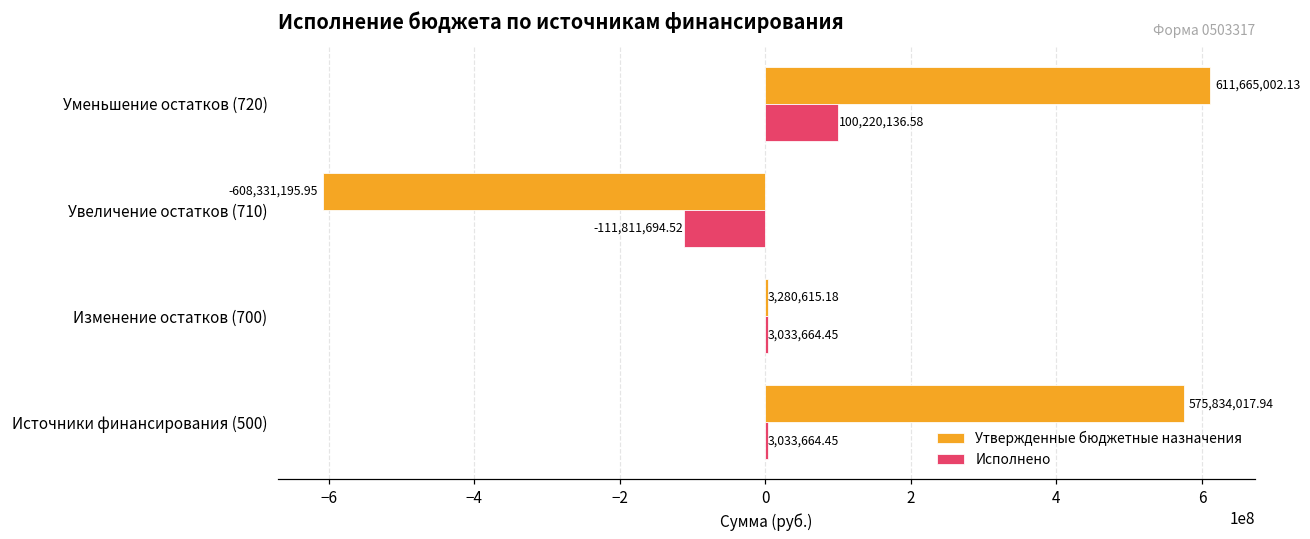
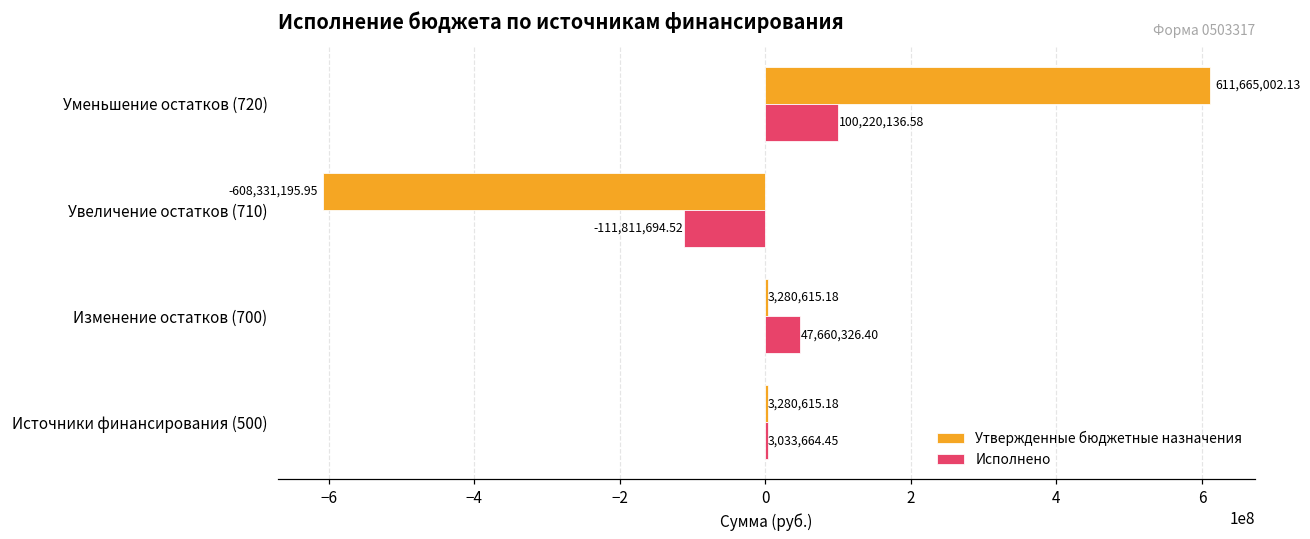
  {
    "Утвержденные бюджетные назначения": {
      "Уменьшение остатков (720)": "611,665,002.13",
      "Увеличение остатков (710)": "-608,331,195.95",
      "Изменение остатков (700)": "3,280,615.18",
-     "Источники финансирования (500)": "575,834,017.94"
+     "Источники финансирования (500)": "3,280,615.18"
    },
    "Исполнено": {
      "Уменьшение остатков (720)": "100,220,136.58",
      "Увеличение остатков (710)": "-111,811,694.52",
-     "Изменение остатков (700)": "3,033,664.45",
+     "Изменение остатков (700)": "47,660,326.40",
      "Источники финансирования (500)": "3,033,664.45"
    }
  }
